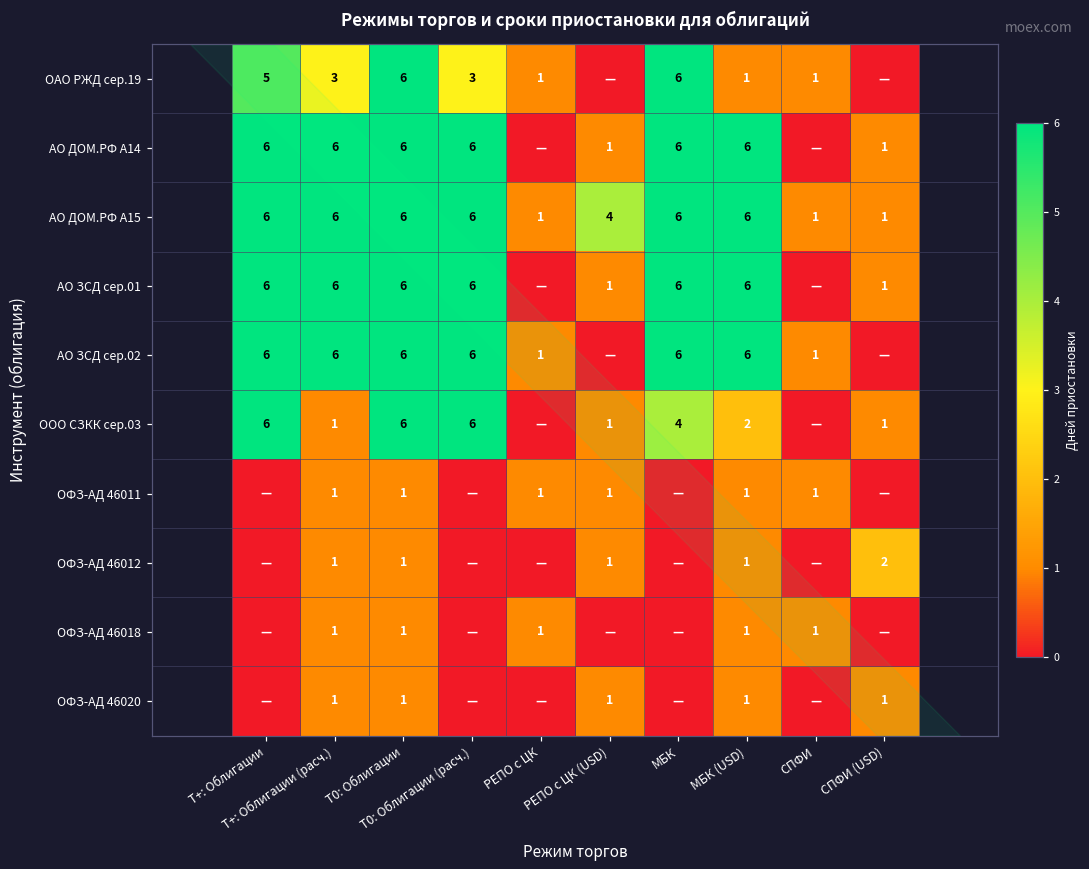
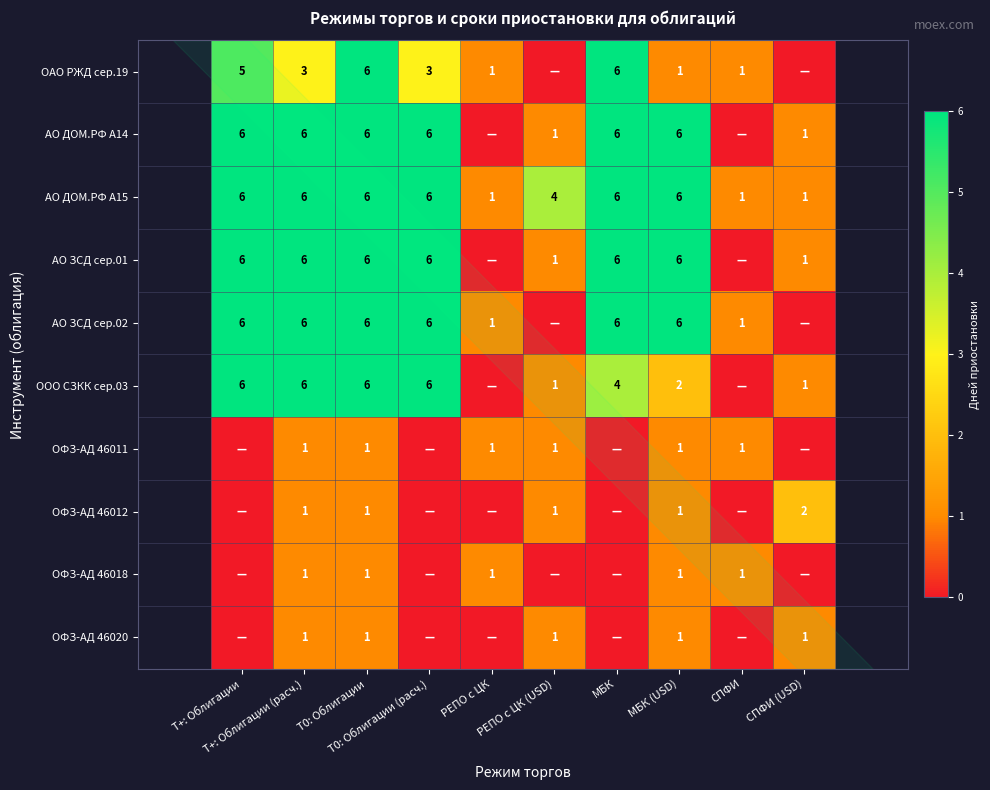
  {
    "ОАО РЖД сер.19": {
      "Т+: Облигации": 5,
      "Т+: Облигации (расч.)": 3,
      "Т0: Облигации": 6,
      "Т0: Облигации (расч.)": 3,
      "РЕПО с ЦК": 1,
      "МБК": 6,
      "МБК (USD)": 1,
      "СПФИ": 1
    },
    "АО ДОМ.РФ А14": {
      "Т+: Облигации": 6,
      "Т+: Облигации (расч.)": 6,
      "Т0: Облигации": 6,
      "Т0: Облигации (расч.)": 6,
      "РЕПО с ЦК (USD)": 1,
      "МБК": 6,
      "МБК (USD)": 6,
      "СПФИ (USD)": 1
    },
    "АО ДОМ.РФ А15": {
      "Т+: Облигации": 6,
      "Т+: Облигации (расч.)": 6,
      "Т0: Облигации": 6,
      "Т0: Облигации (расч.)": 6,
      "РЕПО с ЦК": 1,
      "РЕПО с ЦК (USD)": 4,
      "МБК": 6,
      "МБК (USD)": 6,
      "СПФИ": 1,
      "СПФИ (USD)": 1
    },
    "АО ЗСД сер.01": {
      "Т+: Облигации": 6,
      "Т+: Облигации (расч.)": 6,
      "Т0: Облигации": 6,
      "Т0: Облигации (расч.)": 6,
      "РЕПО с ЦК (USD)": 1,
      "МБК": 6,
      "МБК (USD)": 6,
      "СПФИ (USD)": 1
    },
    "АО ЗСД сер.02": {
      "Т+: Облигации": 6,
      "Т+: Облигации (расч.)": 6,
      "Т0: Облигации": 6,
      "Т0: Облигации (расч.)": 6,
      "РЕПО с ЦК": 1,
      "МБК": 6,
      "МБК (USD)": 6,
      "СПФИ": 1
    },
    "ООО СЗКК сер.03": {
      "Т+: Облигации": 6,
-     "Т+: Облигации (расч.)": 1,
+     "Т+: Облигации (расч.)": 6,
      "Т0: Облигации": 6,
      "Т0: Облигации (расч.)": 6,
      "РЕПО с ЦК (USD)": 1,
      "МБК": 4,
      "МБК (USD)": 2,
      "СПФИ (USD)": 1
    },
    "ОФЗ-АД 46011": {
      "Т+: Облигации (расч.)": 1,
      "Т0: Облигации": 1,
      "РЕПО с ЦК": 1,
      "РЕПО с ЦК (USD)": 1,
      "МБК (USD)": 1,
      "СПФИ": 1
    },
    "ОФЗ-АД 46012": {
      "Т+: Облигации (расч.)": 1,
      "Т0: Облигации": 1,
      "РЕПО с ЦК (USD)": 1,
      "МБК (USD)": 1,
      "СПФИ (USD)": 2
    },
    "ОФЗ-АД 46018": {
      "Т+: Облигации (расч.)": 1,
      "Т0: Облигации": 1,
      "РЕПО с ЦК": 1,
      "МБК (USD)": 1,
      "СПФИ": 1
    },
    "ОФЗ-АД 46020": {
      "Т+: Облигации (расч.)": 1,
      "Т0: Облигации": 1,
      "РЕПО с ЦК (USD)": 1,
      "МБК (USD)": 1,
      "СПФИ (USD)": 1
    }
  }
